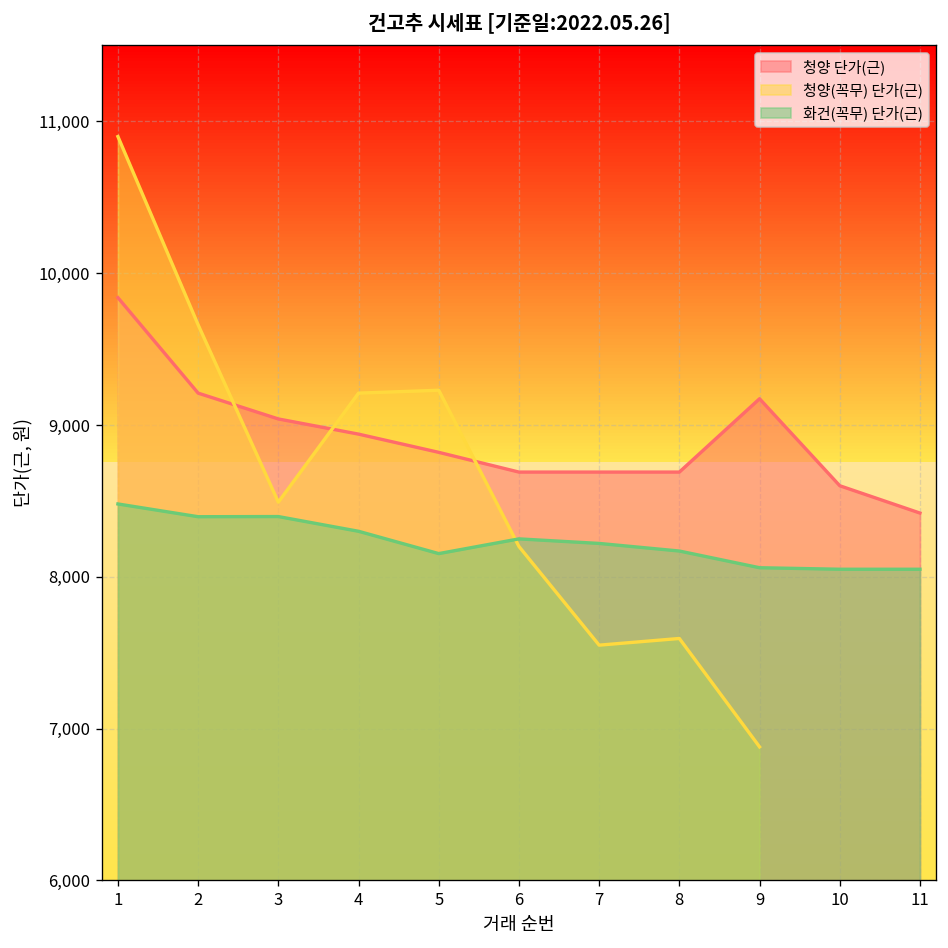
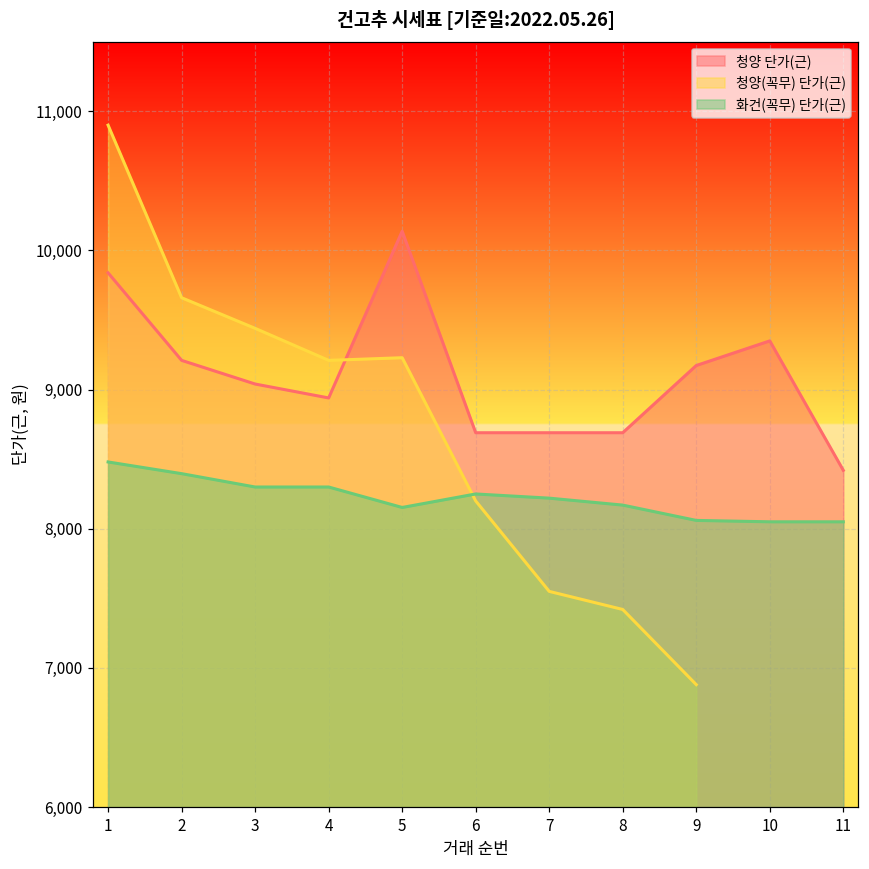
  {
    "청양 단가(근)": {
      "1": "9,840",
      "2": "9,210",
      "3": "9,040",
      "4": "8,940",
-     "5": "8,820",
+     "5": "10,140",
      "6": "8,690",
      "7": "8,690",
      "8": "8,690",
      "9": "9,170",
-     "10": "8,600",
+     "10": "9,350",
      "11": "8,420"
    },
    "청양(꼭무) 단가(근)": {
      "1": "10,900",
      "2": "9,660",
-     "3": "8,490",
+     "3": "9,440",
      "4": "9,210",
      "5": "9,230",
      "6": "8,200",
      "7": "7,550",
-     "8": "7,590",
+     "8": "7,420",
      "9": "6,880"
    },
    "화건(꼭무) 단가(근)": {
      "1": "8,480",
      "2": "8,400",
-     "3": "8,400",
+     "3": "8,300",
      "4": "8,300",
      "5": "8,150",
      "6": "8,250",
      "7": "8,220",
      "8": "8,170",
      "9": "8,060",
      "10": "8,050",
      "11": "8,050"
    }
  }
